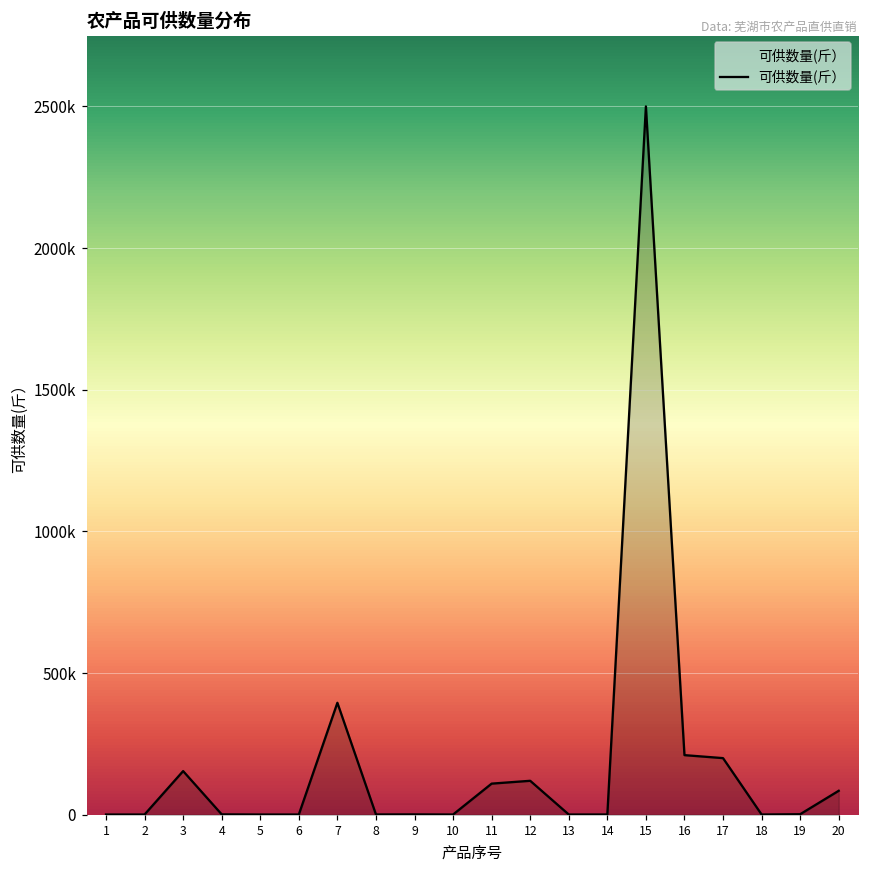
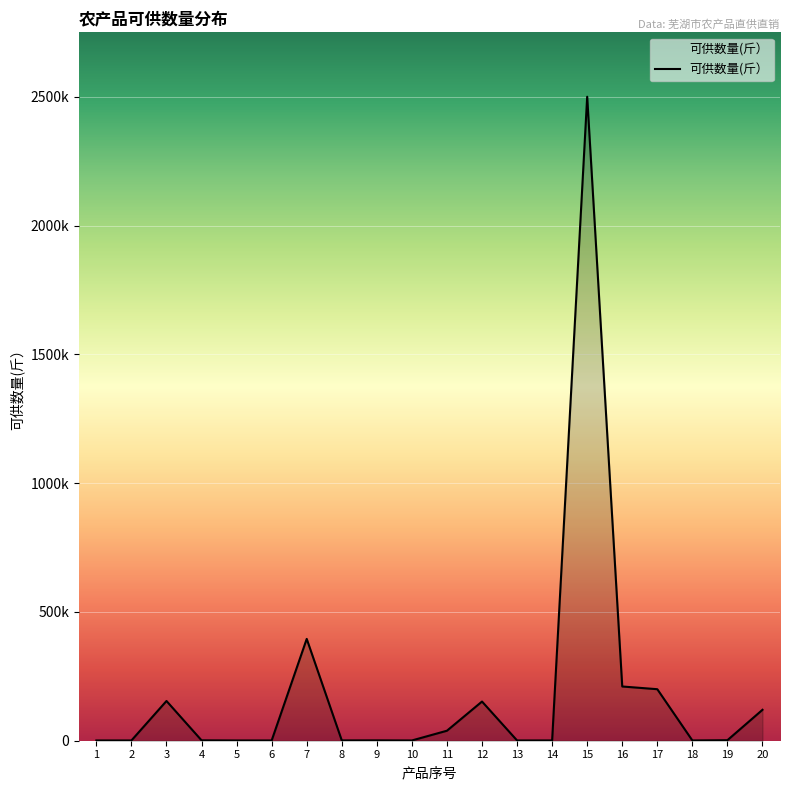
  {
    "1": 0,
    "2": 0,
    "3": 150000,
    "4": 0,
    "5": 0,
    "6": 0,
    "7": 400000,
    "8": 0,
    "9": 0,
    "10": 0,
-   "11": 110000,
-   "12": 120000,
+   "11": 40000,
+   "12": 150000,
    "13": 0,
    "14": 0,
    "15": 2500000,
    "16": 210000,
    "17": 200000,
    "18": 0,
    "19": 0,
-   "20": 80000
+   "20": 120000
  }
